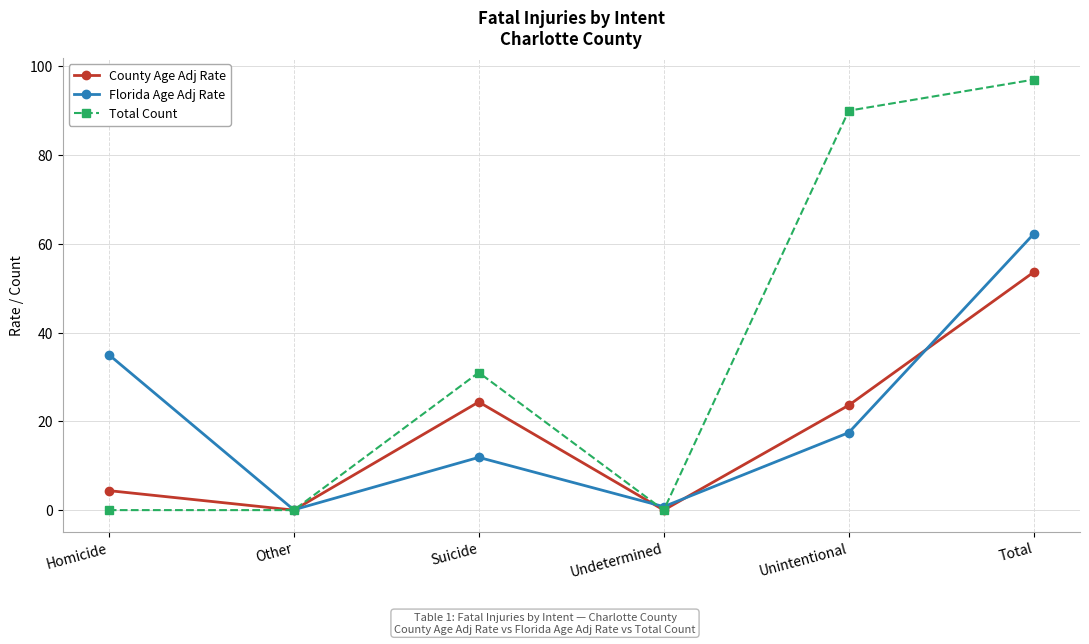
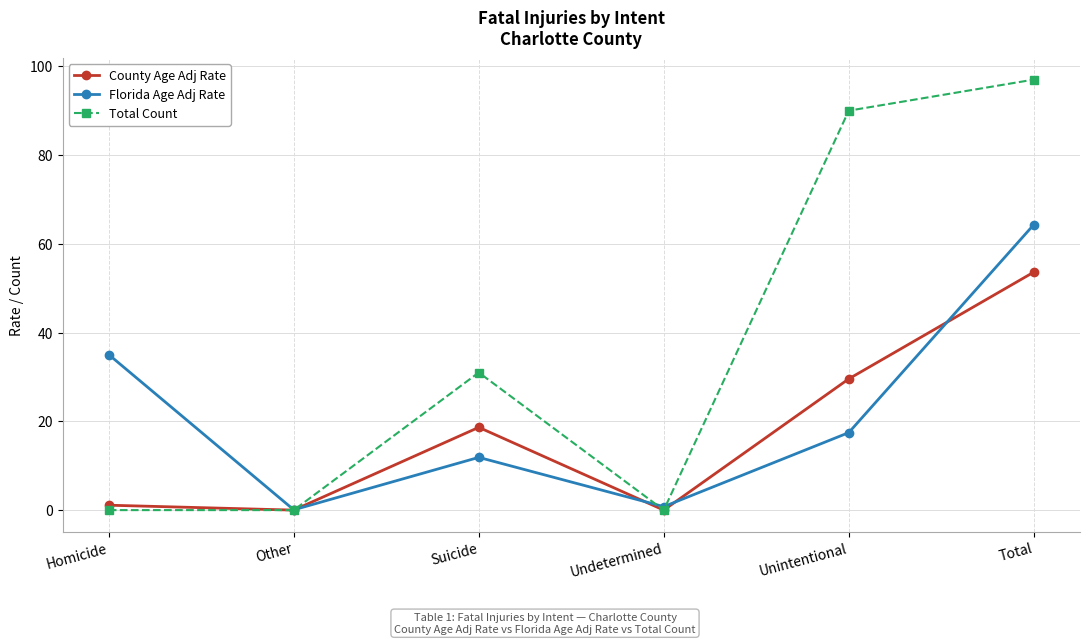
  {
    "County Age Adj Rate": {
-     "Homicide": 4,
-     "Suicide": 24,
-     "Unintentional": 24,
+     "Homicide": 1,
+     "Suicide": 19,
+     "Unintentional": 30,
      "Total": 54
    },
    "Florida Age Adj Rate": {
      "Homicide": 35,
      "Suicide": 12,
      "Undetermined": 1,
      "Unintentional": 17,
-     "Total": 62
+     "Total": 64
    },
    "Total Count": {
      "Homicide": 0,
      "Suicide": 31,
      "Unintentional": 90,
      "Total": 97
    }
  }
